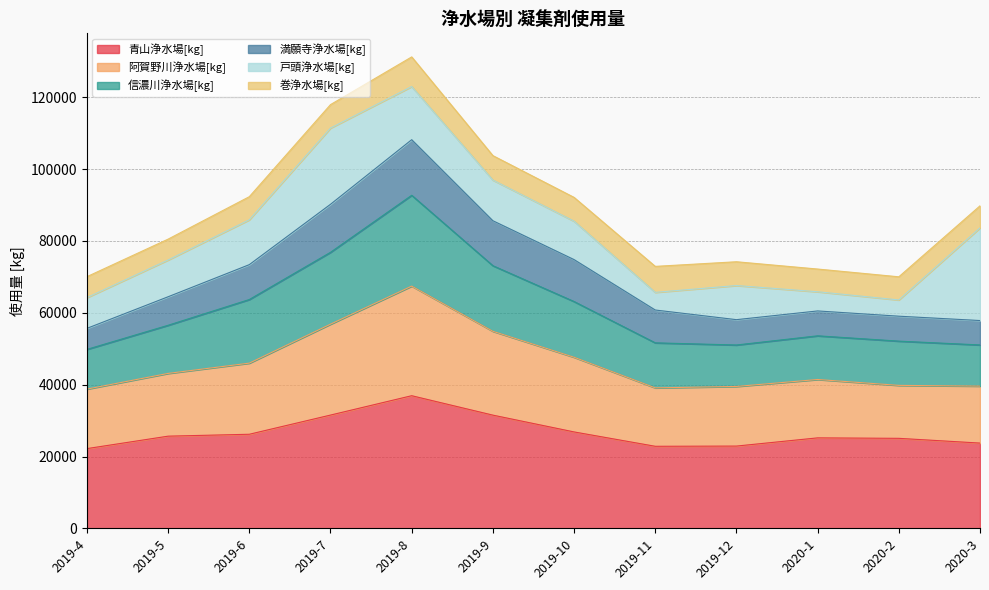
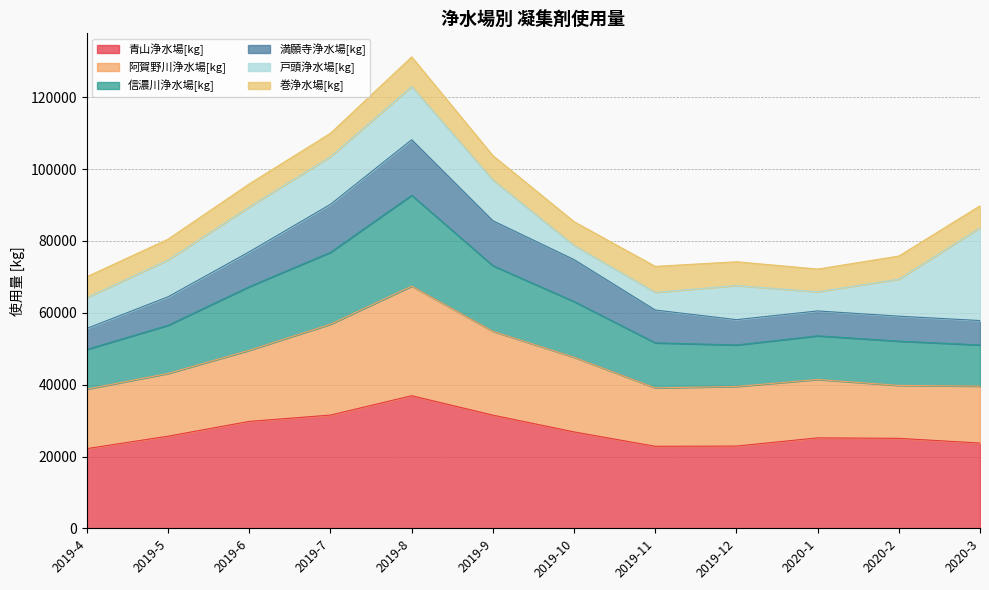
  {
    "青山浄水場[kg]": {
      "2019-4": 22000,
      "2019-5": 26000,
-     "2019-6": 26000,
+     "2019-6": 30000,
      "2019-7": 32000,
      "2019-8": 37000,
      "2019-9": 32000,
      "2019-10": 27000,
      "2019-11": 23000,
      "2019-12": 23000,
      "2020-1": 25000,
      "2020-2": 25000,
      "2020-3": 24000
    },
    "戸頭浄水場[kg]": {
      "2019-4": 9000,
      "2019-5": 10000,
      "2019-6": 12000,
-     "2019-7": 21000,
+     "2019-7": 13000,
      "2019-8": 15000,
      "2019-9": 11000,
-     "2019-10": 11000,
+     "2019-10": 4000,
      "2019-11": 5000,
      "2019-12": 9000,
      "2020-1": 5000,
-     "2020-2": 5000,
+     "2020-2": 10000,
      "2020-3": 26000
    }
  }
